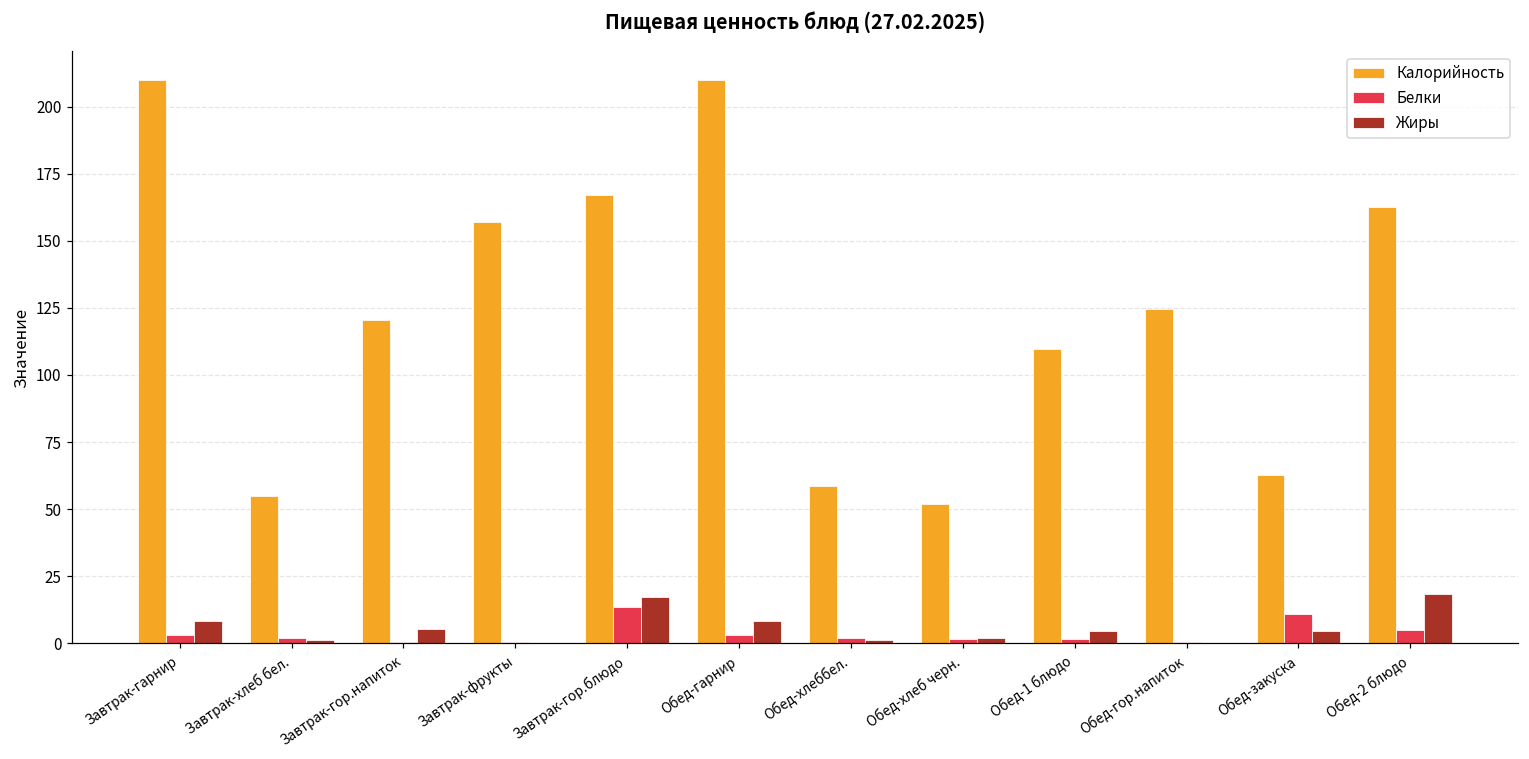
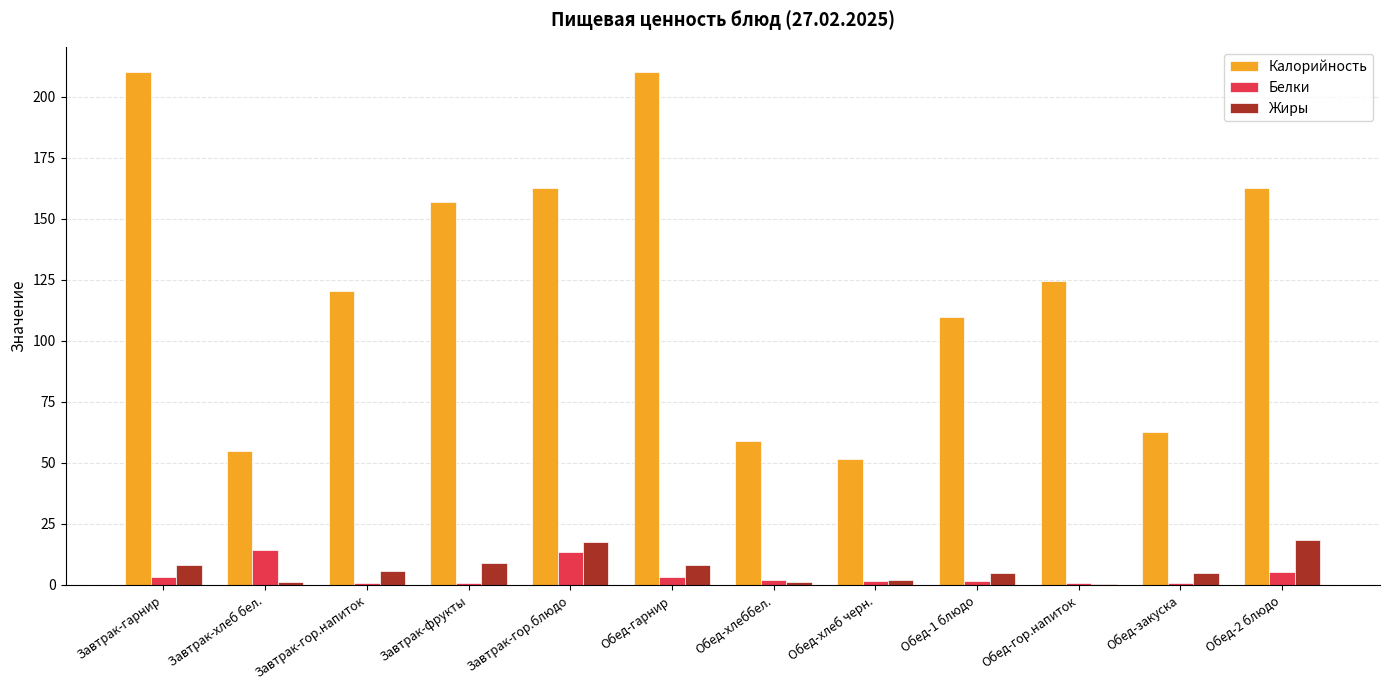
  {
    "Калорийность": {
      "Завтрак-гарнир": 210,
      "Завтрак-хлеб бел.": 55,
      "Завтрак-гор.напиток": 121,
      "Завтрак-фрукты": 157,
-     "Завтрак-гор.блюдо": 167,
+     "Завтрак-гор.блюдо": 163,
      "Обед-гарнир": 210,
      "Обед-хлеббел.": 59,
      "Обед-хлеб черн.": 52,
      "Обед-1 блюдо": 110,
      "Обед-гор.напиток": 125,
      "Обед-закуска": 63,
      "Обед-2 блюдо": 163
    },
    "Белки": {
      "Завтрак-гарнир": 3,
-     "Завтрак-хлеб бел.": 2,
+     "Завтрак-хлеб бел.": 14,
      "Завтрак-гор.блюдо": 14,
      "Обед-гарнир": 3,
      "Обед-хлеббел.": 2,
      "Обед-хлеб черн.": 2,
      "Обед-1 блюдо": 2,
-     "Обед-закуска": 11,
+     "Обед-закуска": 1,
      "Обед-2 блюдо": 5
    },
    "Жиры": {
      "Завтрак-гарнир": 8,
      "Завтрак-хлеб бел.": 1,
      "Завтрак-гор.напиток": 6,
-     "Завтрак-фрукты": 0,
+     "Завтрак-фрукты": 9,
      "Завтрак-гор.блюдо": 17,
      "Обед-гарнир": 8,
      "Обед-хлеббел.": 1,
      "Обед-хлеб черн.": 2,
      "Обед-1 блюдо": 5,
      "Обед-закуска": 5,
      "Обед-2 блюдо": 18
    }
  }
